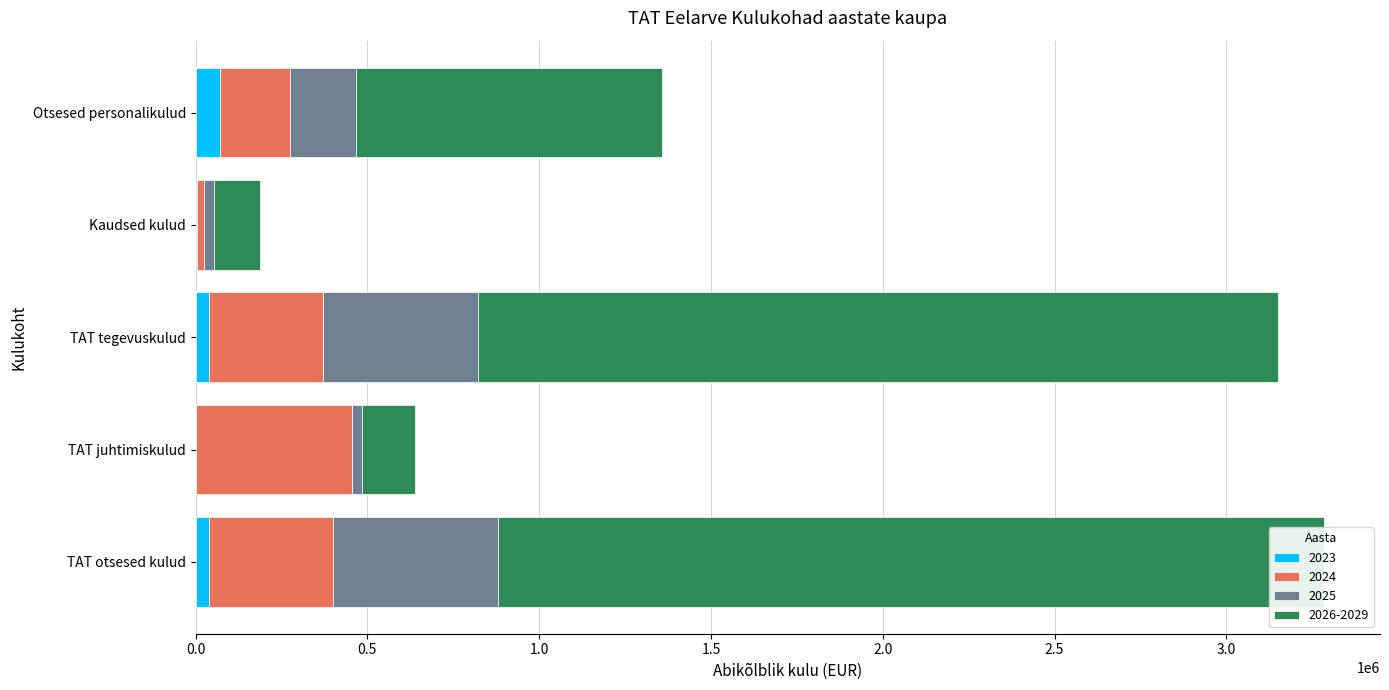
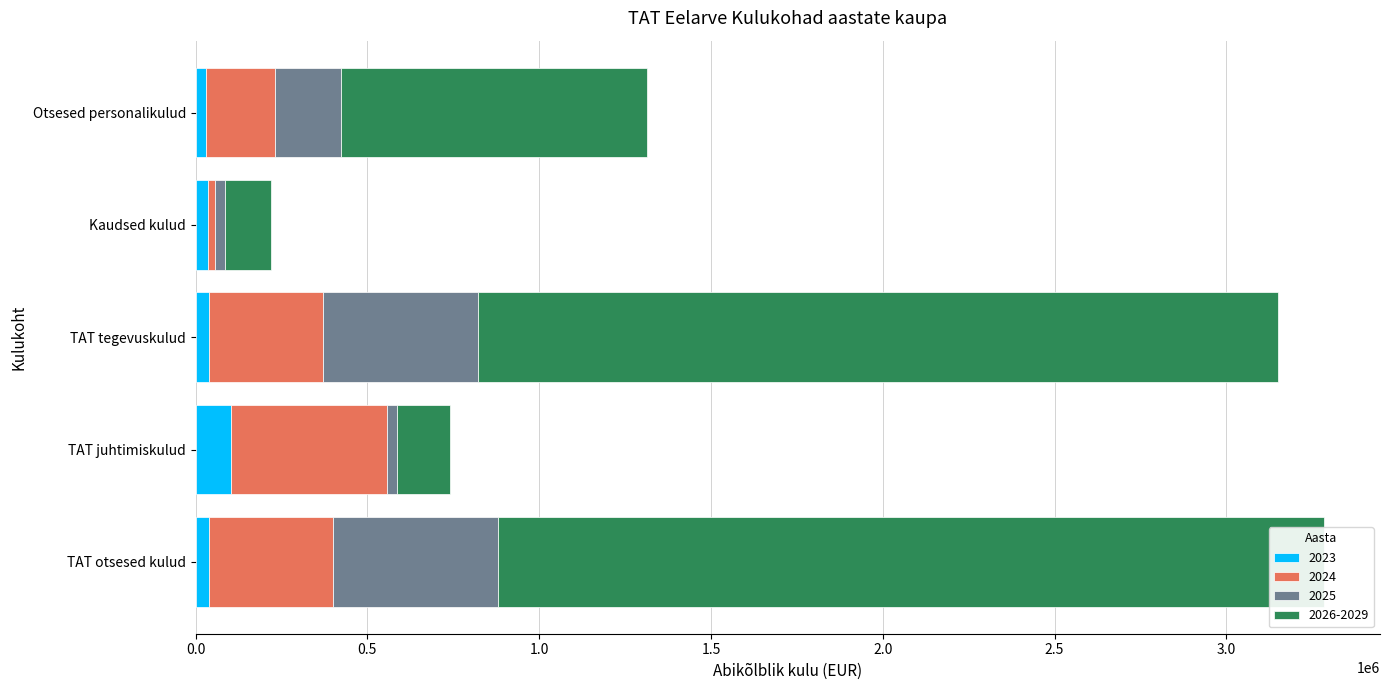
  {
    "2023": {
-     "Otsesed personalikulud": 70000,
-     "Kaudsed kulud": 0,
+     "Otsesed personalikulud": 30000,
+     "Kaudsed kulud": 40000,
      "TAT tegevuskulud": 40000,
-     "TAT juhtimiskulud": 0,
+     "TAT juhtimiskulud": 100000,
      "TAT otsesed kulud": 40000
    },
    "2024": {
      "Otsesed personalikulud": 200000,
      "Kaudsed kulud": 20000,
      "TAT tegevuskulud": 330000,
      "TAT juhtimiskulud": 450000,
      "TAT otsesed kulud": 360000
    },
    "2025": {
      "Otsesed personalikulud": 190000,
      "Kaudsed kulud": 30000,
      "TAT tegevuskulud": 450000,
      "TAT juhtimiskulud": 30000,
      "TAT otsesed kulud": 480000
    },
    "2026-2029": {
      "Otsesed personalikulud": 890000,
      "Kaudsed kulud": 130000,
      "TAT tegevuskulud": 2330000,
      "TAT juhtimiskulud": 150000
    }
  }
